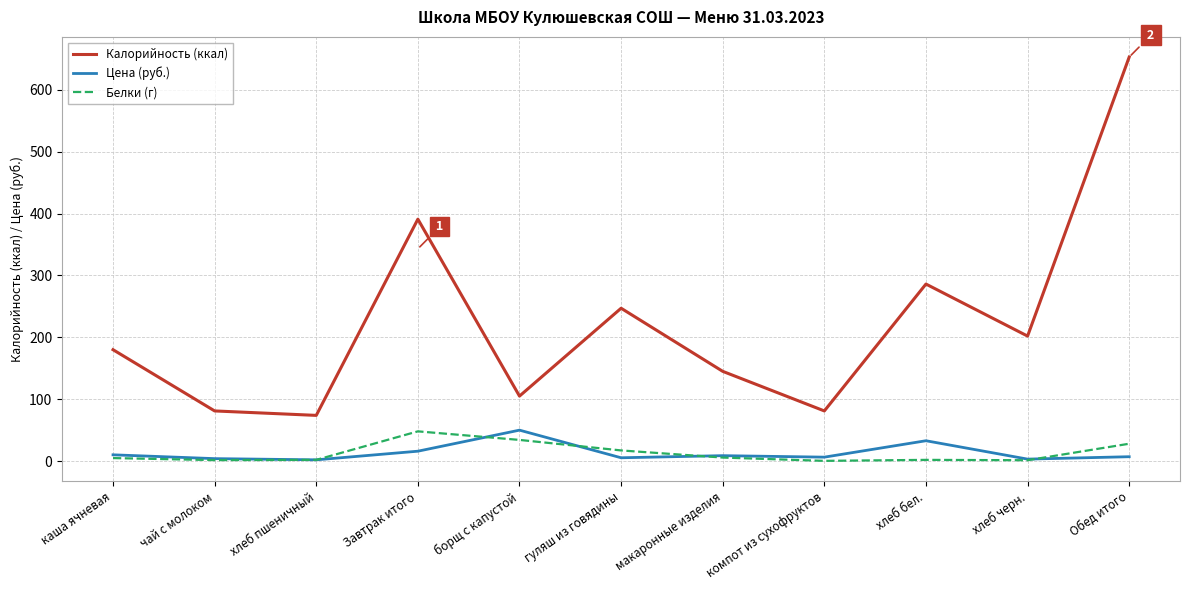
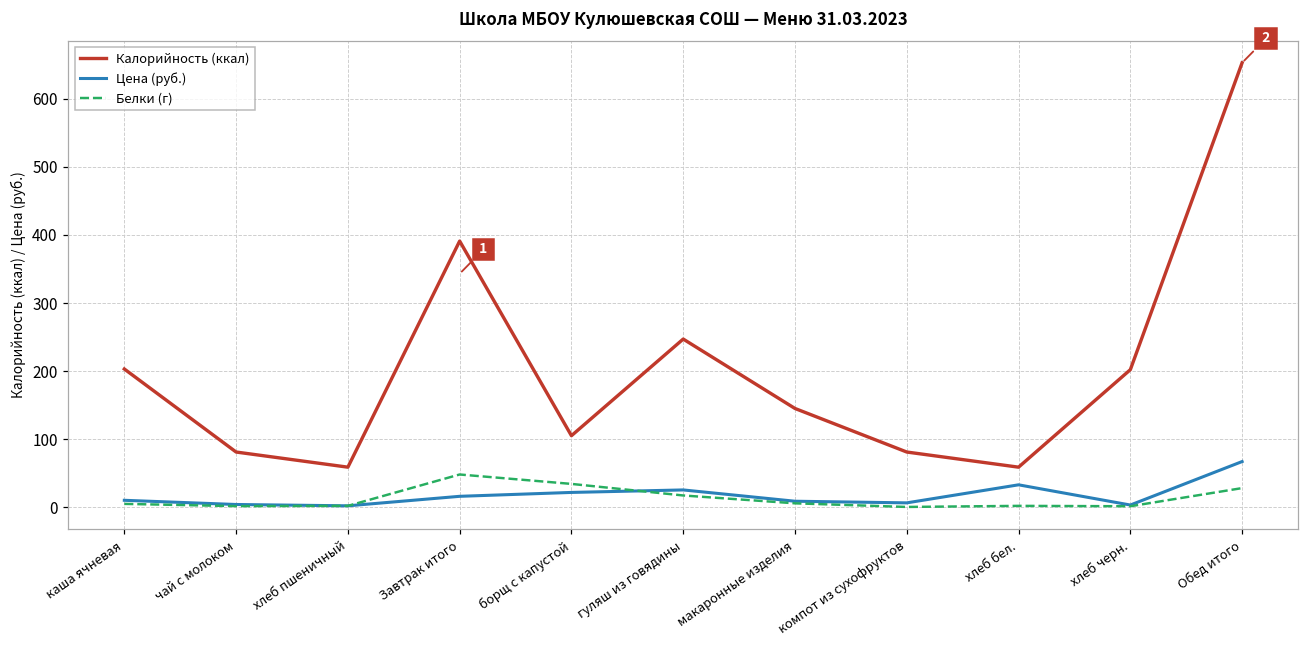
  {
    "Калорийность (ккал)": {
-     "каша ячневая": 180,
+     "каша ячневая": 200,
      "чай с молоком": 80,
-     "хлеб пшеничный": 70,
+     "хлеб пшеничный": 60,
      "борщ с капустой": 110,
      "гуляш из говядины": 250,
      "макаронные изделия": 150,
      "компот из сухофруктов": 80,
-     "хлеб бел.": 290,
+     "хлеб бел.": 60,
      "хлеб черн.": 200,
      "Обед итого": 650
    },
    "Цена (руб.)": {
      "каша ячневая": 10,
      "Завтрак итого": 20,
-     "борщ с капустой": 50,
-     "гуляш из говядины": 10,
+     "борщ с капустой": 20,
+     "гуляш из говядины": 30,
      "компот из сухофруктов": 10,
      "хлеб бел.": 30,
-     "Обед итого": 10
+     "Обед итого": 70
    },
    "Белки (г)": {
      "каша ячневая": 0,
      "Завтрак итого": 50,
      "борщ с капустой": 30,
      "гуляш из говядины": 20,
      "компот из сухофруктов": 0,
      "хлеб бел.": 0,
      "Обед итого": 30
    }
  }
